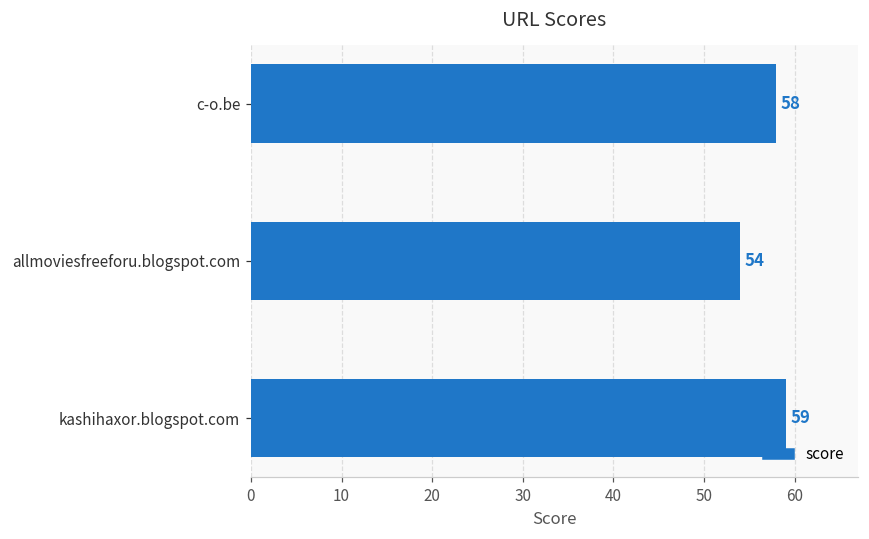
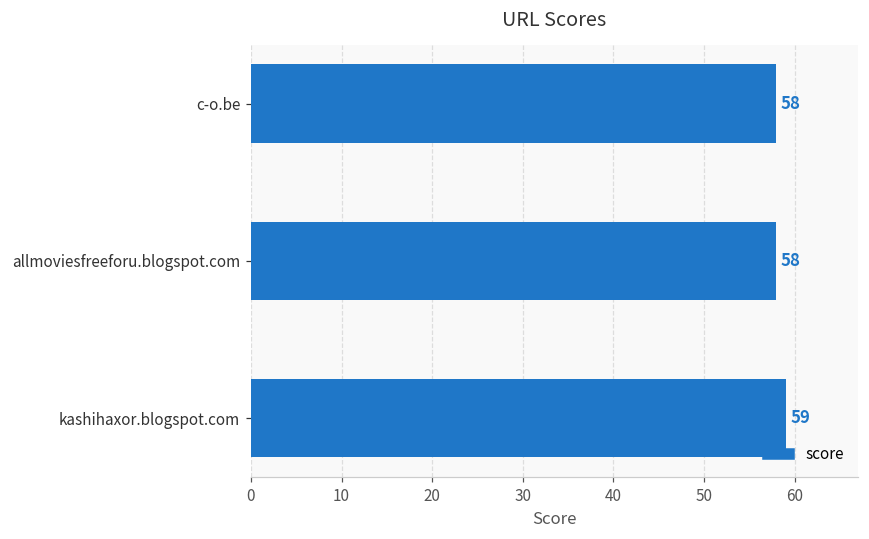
  {
    "c-o.be": 58,
-   "allmoviesfreeforu.blogspot.com": 54,
+   "allmoviesfreeforu.blogspot.com": 58,
    "kashihaxor.blogspot.com": 59
  }
